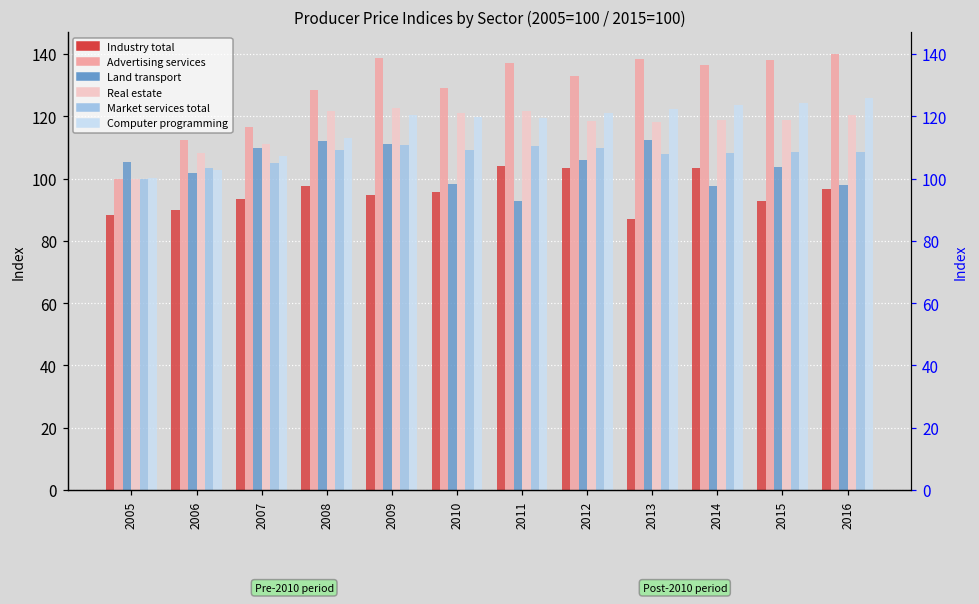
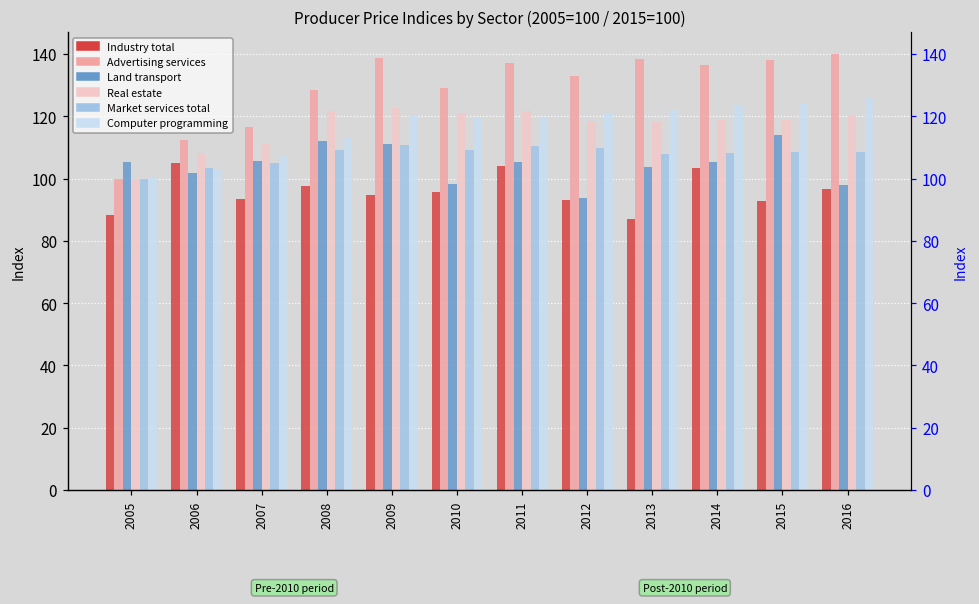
  {
    "Industry total": {
      "2005": 88,
-     "2006": 90,
+     "2006": 105,
      "2007": 94,
      "2008": 98,
      "2009": 95,
      "2010": 96,
      "2011": 104,
-     "2012": 103,
+     "2012": 93,
      "2013": 87,
      "2014": 103,
      "2015": 93,
      "2016": 97
    },
    "Land transport": {
      "2005": 105,
      "2006": 102,
-     "2007": 110,
+     "2007": 106,
      "2008": 112,
      "2009": 111,
      "2010": 98,
-     "2011": 93,
-     "2012": 106,
-     "2013": 112,
-     "2014": 98,
-     "2015": 104,
+     "2011": 105,
+     "2012": 94,
+     "2013": 104,
+     "2014": 105,
+     "2015": 114,
      "2016": 98
    }
  }
